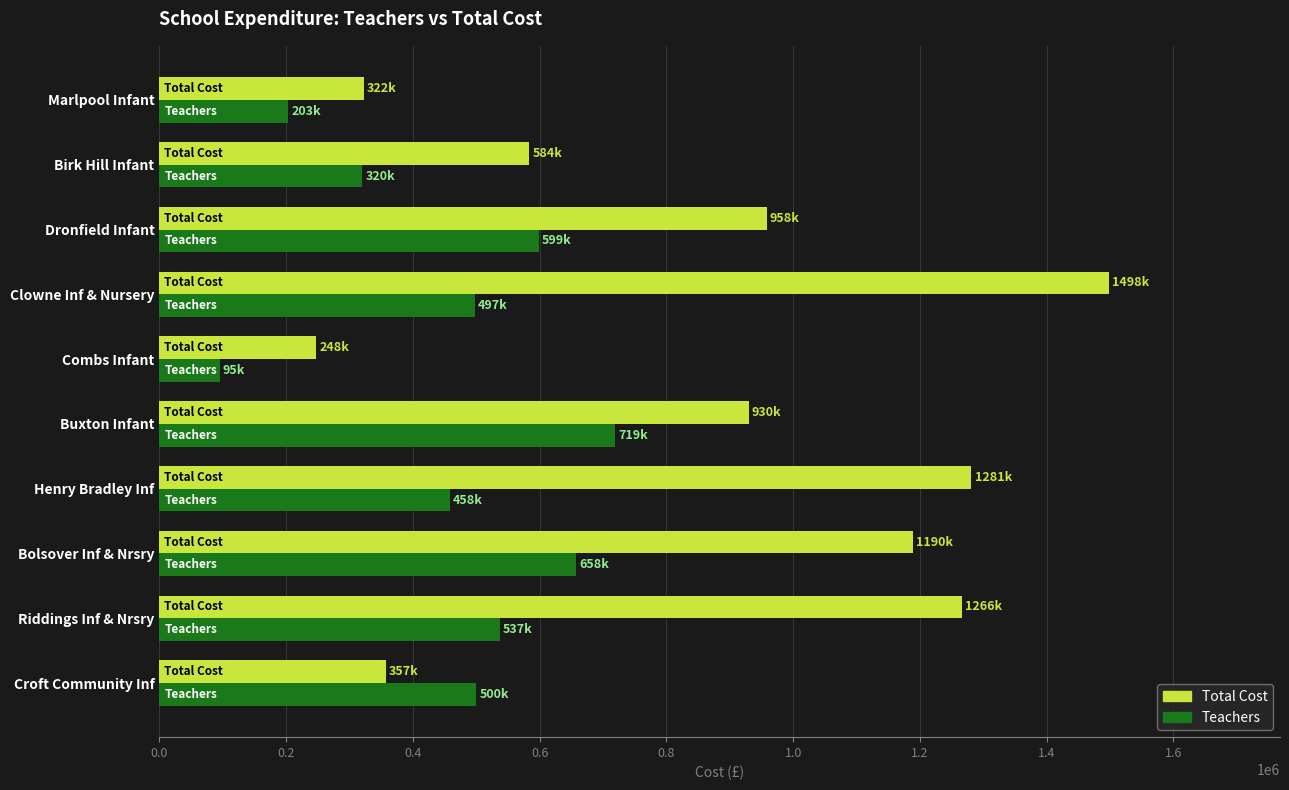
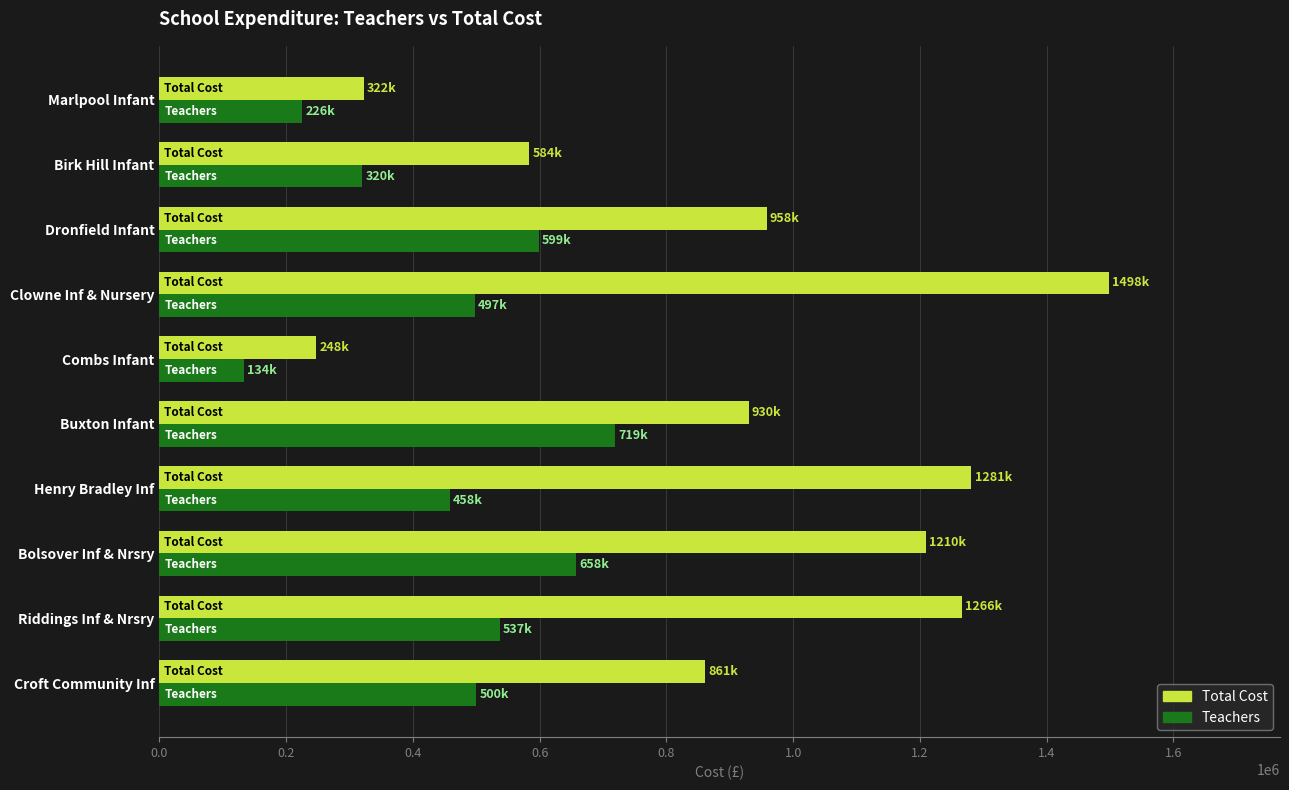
  {
    "Total Cost": {
      "Marlpool Infant": "322k",
      "Birk Hill Infant": "584k",
      "Dronfield Infant": "958k",
      "Clowne Inf & Nursery": "1498k",
      "Combs Infant": "248k",
      "Buxton Infant": "930k",
      "Henry Bradley Inf": "1281k",
-     "Bolsover Inf & Nrsry": "1190k",
+     "Bolsover Inf & Nrsry": "1210k",
      "Riddings Inf & Nrsry": "1266k",
-     "Croft Community Inf": "357k"
+     "Croft Community Inf": "861k"
    },
    "Teachers": {
-     "Marlpool Infant": "203k",
+     "Marlpool Infant": "226k",
      "Birk Hill Infant": "320k",
      "Dronfield Infant": "599k",
      "Clowne Inf & Nursery": "497k",
-     "Combs Infant": "95k",
+     "Combs Infant": "134k",
      "Buxton Infant": "719k",
      "Henry Bradley Inf": "458k",
      "Bolsover Inf & Nrsry": "658k",
      "Riddings Inf & Nrsry": "537k",
      "Croft Community Inf": "500k"
    }
  }
